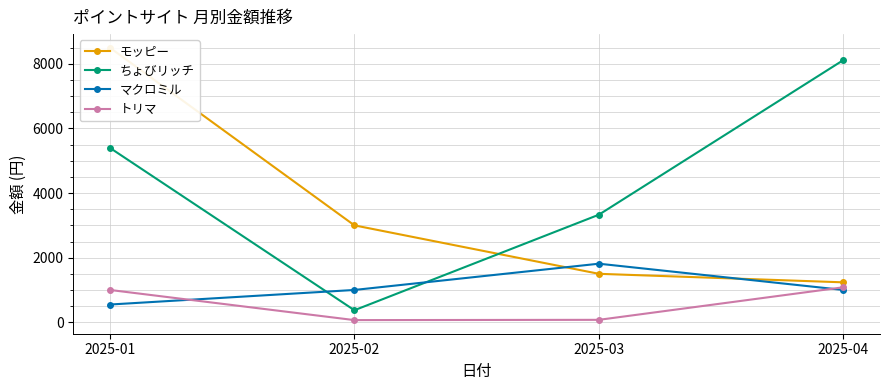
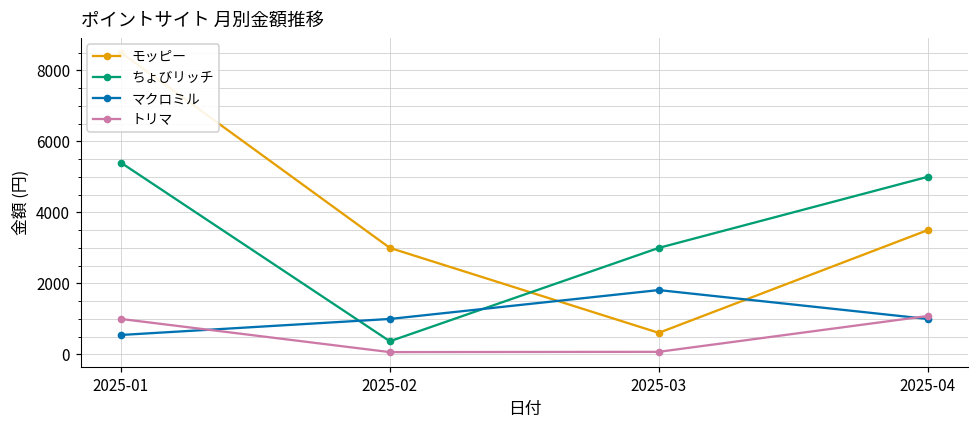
  {
    "モッピー": {
      "2025-02": 3000,
-     "2025-03": 1500,
-     "2025-04": 1200
+     "2025-03": 600,
+     "2025-04": 3500
    },
    "ちょびリッチ": {
      "2025-01": 5400,
      "2025-02": 400,
-     "2025-03": 3300,
-     "2025-04": 8100
+     "2025-03": 3000,
+     "2025-04": 5000
    },
    "マクロミル": {
      "2025-01": 500,
      "2025-02": 1000,
      "2025-03": 1800,
      "2025-04": 1000
    },
    "トリマ": {
      "2025-01": 1000,
      "2025-02": 100,
      "2025-03": 100,
      "2025-04": 1100
    }
  }
